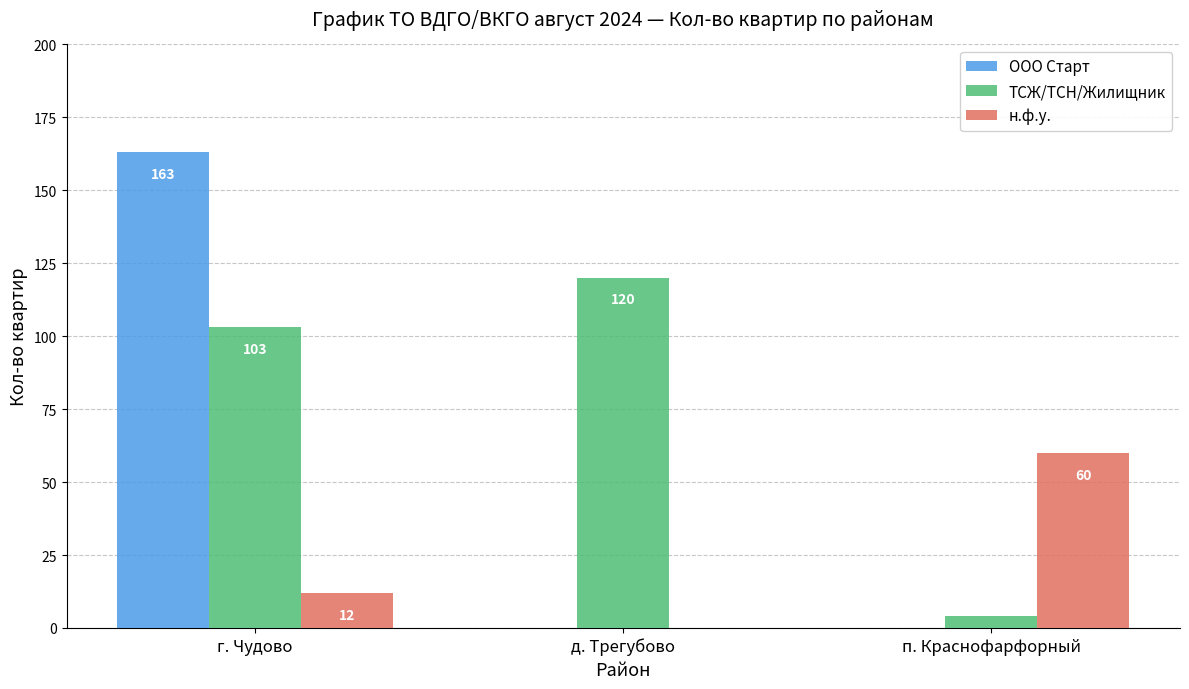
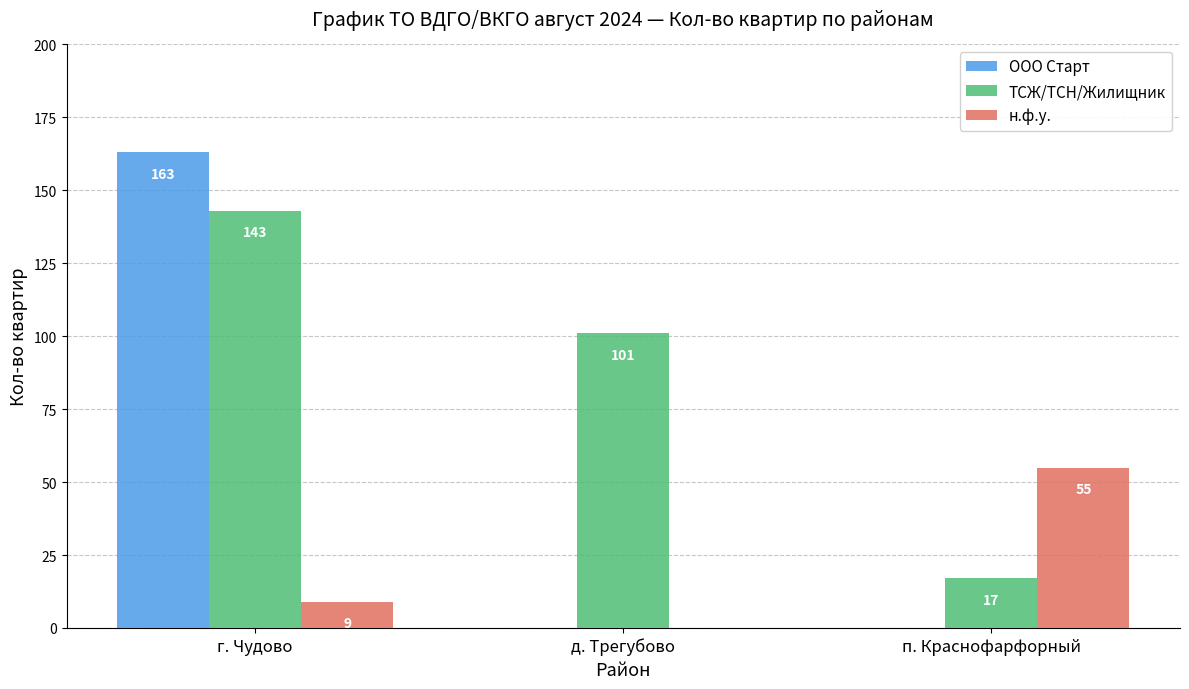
  {
    "ООО Старт": {
      "г. Чудово": 163
    },
    "ТСЖ/ТСН/Жилищник": {
-     "г. Чудово": 103,
-     "д. Трегубово": 120,
-     "п. Краснофарфорный": 4
+     "г. Чудово": 143,
+     "д. Трегубово": 101,
+     "п. Краснофарфорный": 17
    },
    "н.ф.у.": {
-     "г. Чудово": 12,
-     "п. Краснофарфорный": 60
+     "г. Чудово": 9,
+     "п. Краснофарфорный": 55
    }
  }
